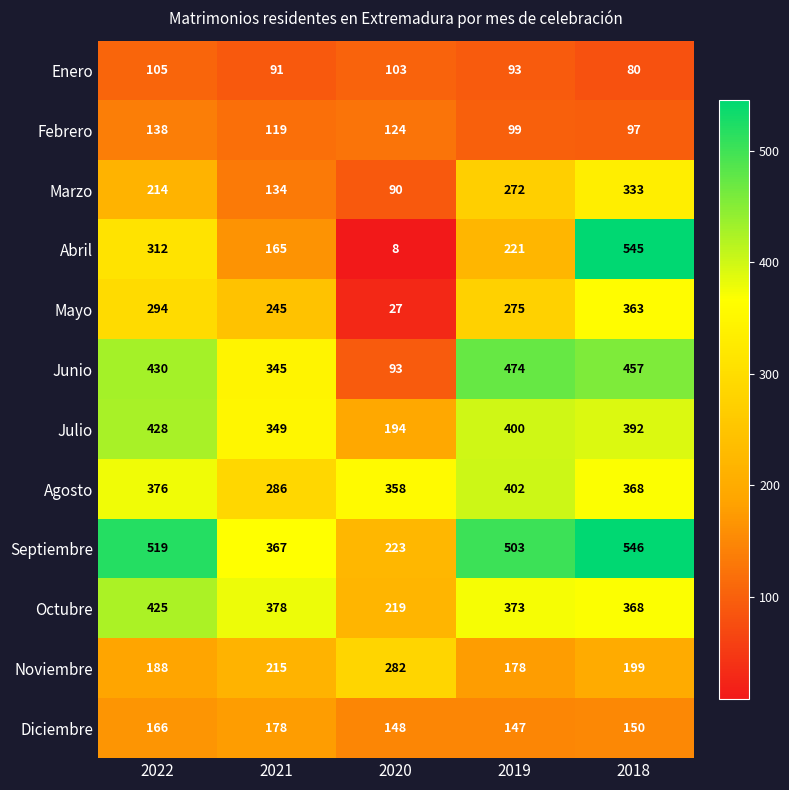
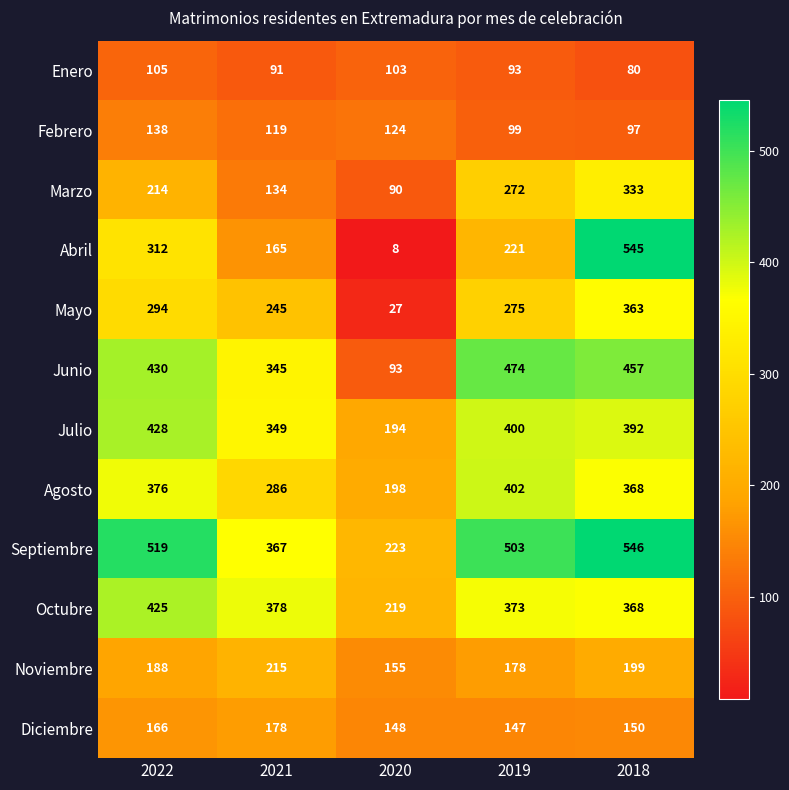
  {
    "Enero": {
      "2022": 105,
      "2021": 91,
      "2020": 103,
      "2019": 93,
      "2018": 80
    },
    "Febrero": {
      "2022": 138,
      "2021": 119,
      "2020": 124,
      "2019": 99,
      "2018": 97
    },
    "Marzo": {
      "2022": 214,
      "2021": 134,
      "2020": 90,
      "2019": 272,
      "2018": 333
    },
    "Abril": {
      "2022": 312,
      "2021": 165,
      "2020": 8,
      "2019": 221,
      "2018": 545
    },
    "Mayo": {
      "2022": 294,
      "2021": 245,
      "2020": 27,
      "2019": 275,
      "2018": 363
    },
    "Junio": {
      "2022": 430,
      "2021": 345,
      "2020": 93,
      "2019": 474,
      "2018": 457
    },
    "Julio": {
      "2022": 428,
      "2021": 349,
      "2020": 194,
      "2019": 400,
      "2018": 392
    },
    "Agosto": {
      "2022": 376,
      "2021": 286,
-     "2020": 358,
+     "2020": 198,
      "2019": 402,
      "2018": 368
    },
    "Septiembre": {
      "2022": 519,
      "2021": 367,
      "2020": 223,
      "2019": 503,
      "2018": 546
    },
    "Octubre": {
      "2022": 425,
      "2021": 378,
      "2020": 219,
      "2019": 373,
      "2018": 368
    },
    "Noviembre": {
      "2022": 188,
      "2021": 215,
-     "2020": 282,
+     "2020": 155,
      "2019": 178,
      "2018": 199
    },
    "Diciembre": {
      "2022": 166,
      "2021": 178,
      "2020": 148,
      "2019": 147,
      "2018": 150
    }
  }
